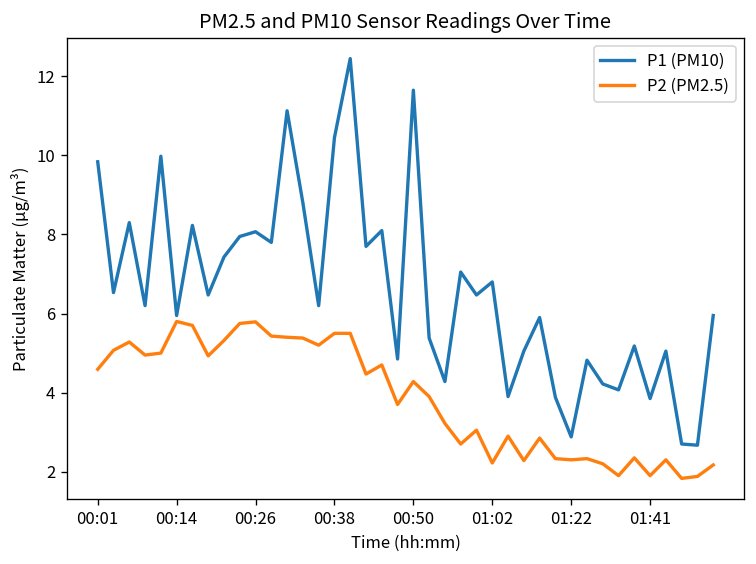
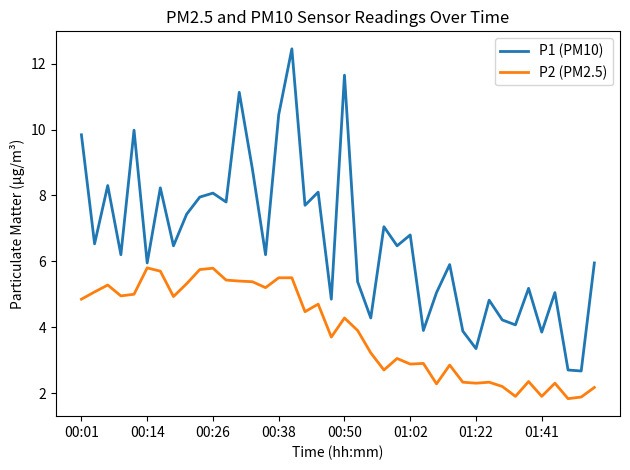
  {
    "P1 (PM10)": {
      "00:01": 9.8,
      "00:14": 6.0,
      "00:26": 8.1,
      "00:38": 10.5,
      "00:50": 11.7,
      "01:02": 6.8,
-     "01:22": 2.9,
+     "01:22": 3.4,
      "01:41": 3.9
    },
    "P2 (PM2.5)": {
-     "00:01": 4.6,
+     "00:01": 4.9,
      "00:14": 5.8,
      "00:26": 5.8,
      "00:38": 5.5,
      "00:50": 4.3,
-     "01:02": 2.2,
+     "01:02": 2.9,
      "01:22": 2.3,
      "01:41": 1.9
    }
  }
